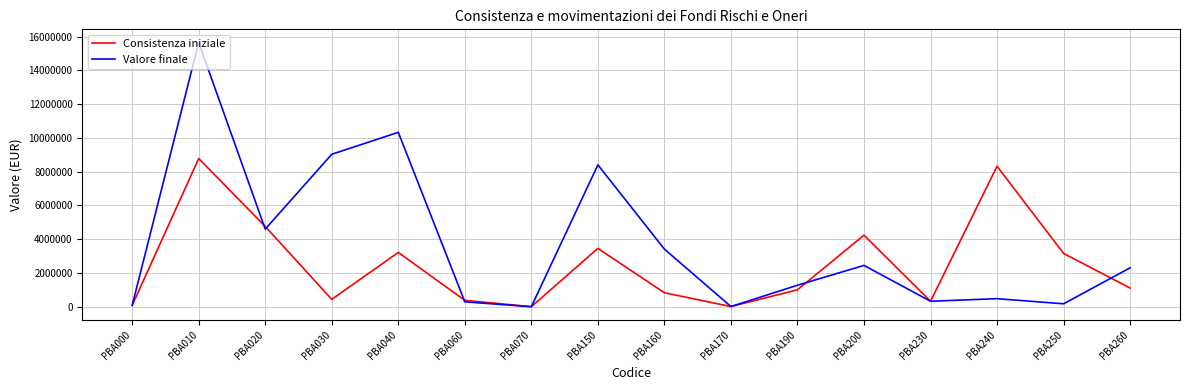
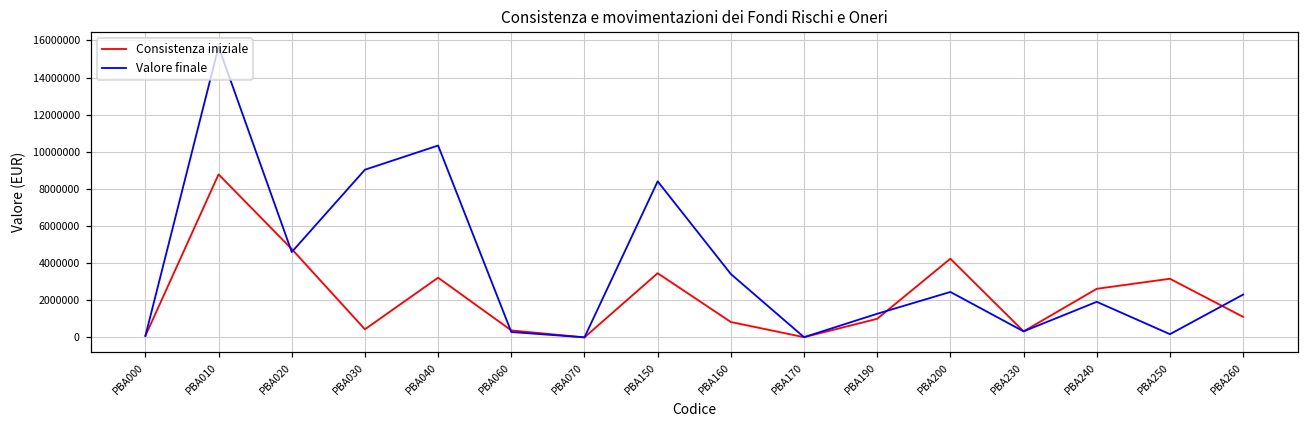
  {
    "Consistenza iniziale": {
      "PBA010": 8800000,
      "PBA020": 4800000,
      "PBA030": 400000,
      "PBA040": 3200000,
      "PBA150": 3500000,
      "PBA160": 800000,
      "PBA190": 1000000,
      "PBA200": 4200000,
-     "PBA240": 8300000,
+     "PBA240": 2600000,
      "PBA250": 3200000,
      "PBA260": 1100000
    },
    "Valore finale": {
      "PBA020": 4600000,
      "PBA030": 9000000,
      "PBA040": 10300000,
      "PBA150": 8400000,
      "PBA160": 3400000,
      "PBA190": 1300000,
      "PBA200": 2400000,
-     "PBA240": 500000,
+     "PBA240": 1900000,
      "PBA250": 200000,
      "PBA260": 2300000
    }
  }
